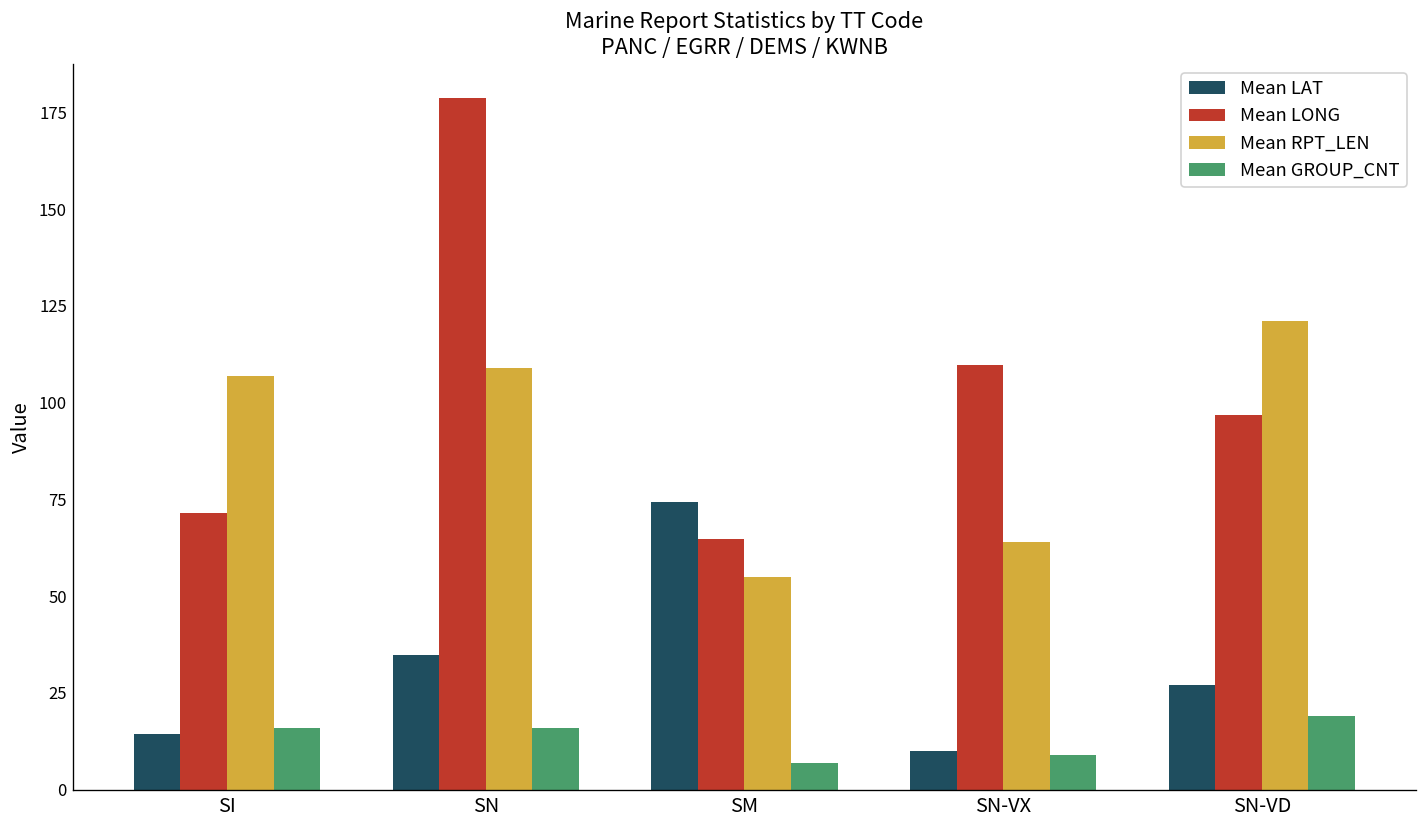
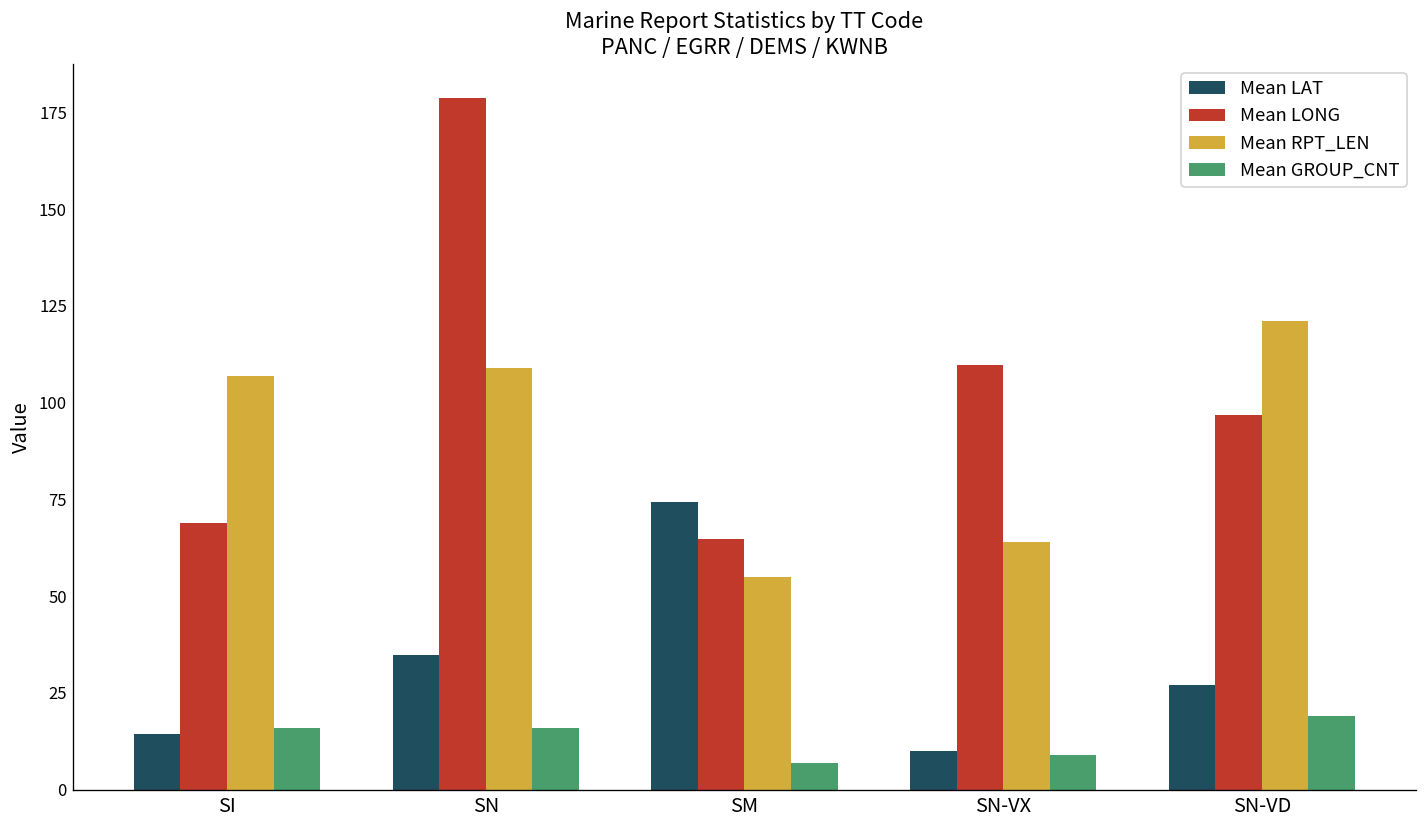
  {
    "Mean LAT": {
      "SI": 14,
      "SN": 35,
      "SM": 74,
      "SN-VX": 10,
      "SN-VD": 27
    },
    "Mean LONG": {
-     "SI": 72,
+     "SI": 69,
      "SN": 179,
      "SM": 65,
      "SN-VX": 110,
      "SN-VD": 97
    },
    "Mean RPT_LEN": {
      "SI": 107,
      "SN": 109,
      "SM": 55,
      "SN-VX": 64,
      "SN-VD": 121
    },
    "Mean GROUP_CNT": {
      "SI": 16,
      "SN": 16,
      "SM": 7,
      "SN-VX": 9,
      "SN-VD": 19
    }
  }
